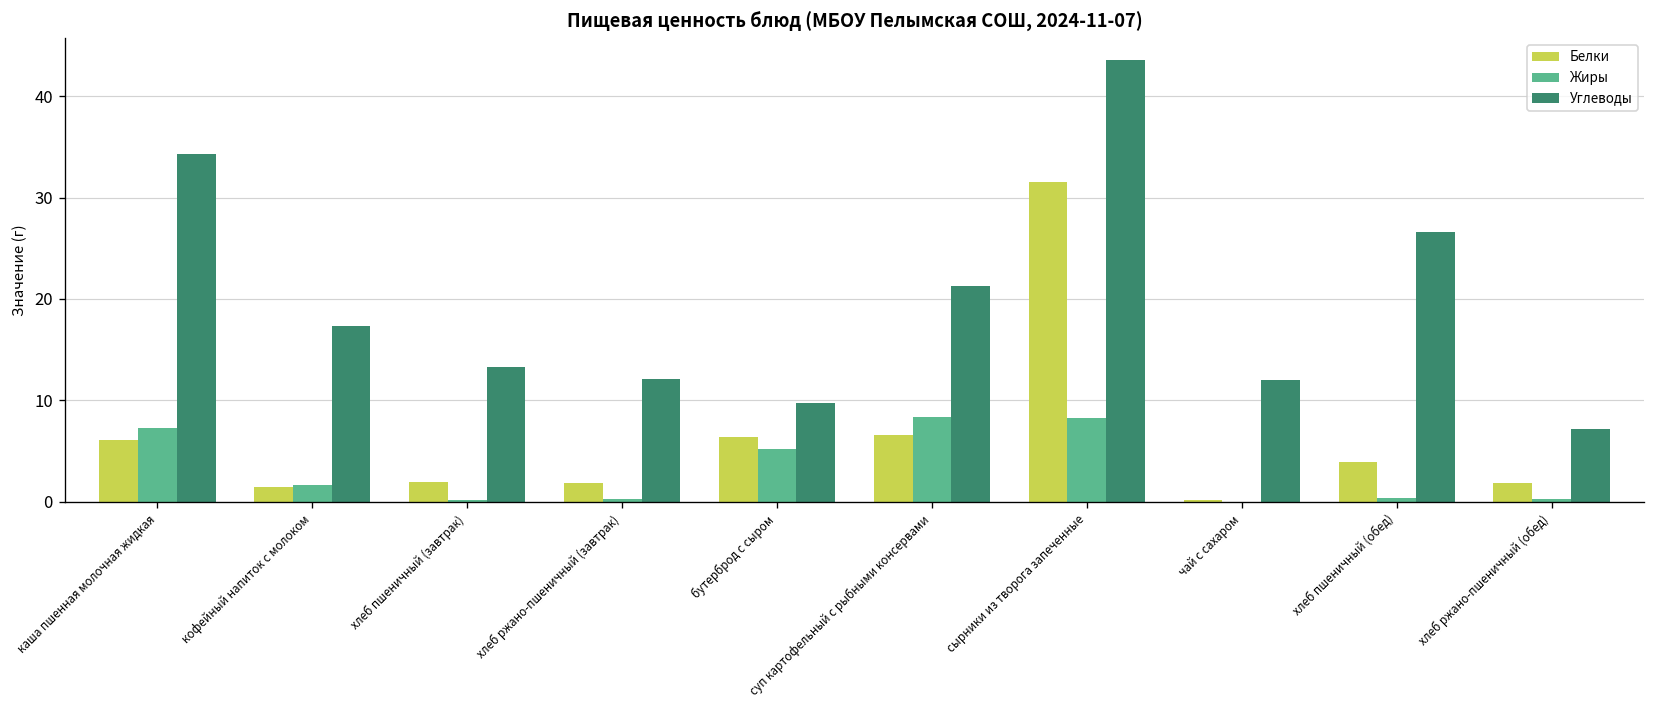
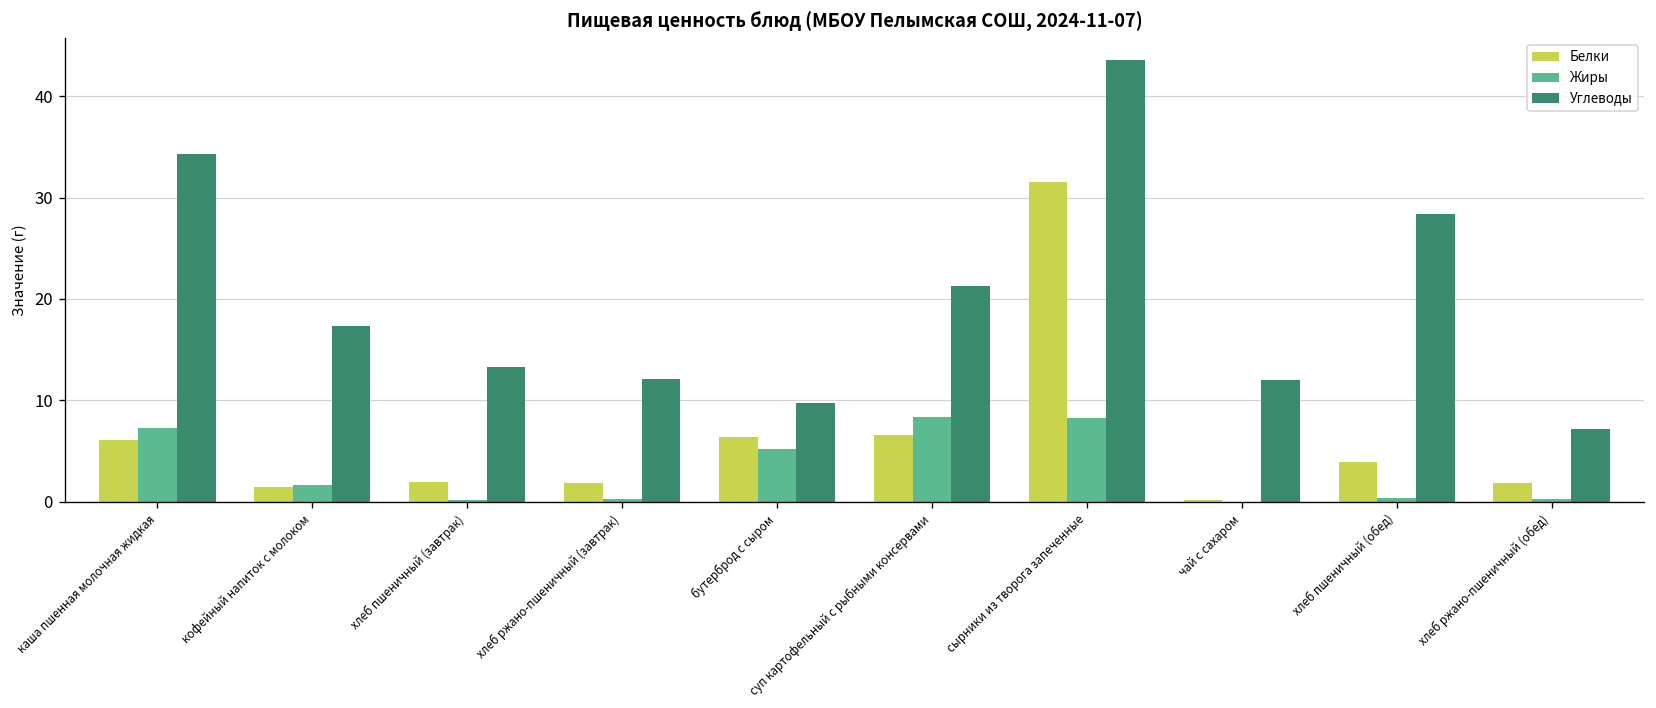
  {
    "Белки": {
      "каша пшенная молочная жидкая": 6,
      "кофейный напиток с молоком": 1,
      "хлеб пшеничный (завтрак)": 2,
      "хлеб ржано-пшеничный (завтрак)": 2,
      "бутерброд с сыром": 6,
      "суп картофельный с рыбными консервами": 7,
      "сырники из творога запеченные": 32,
      "хлеб пшеничный (обед)": 4,
      "хлеб ржано-пшеничный (обед)": 2
    },
    "Жиры": {
      "каша пшенная молочная жидкая": 7,
      "кофейный напиток с молоком": 2,
      "бутерброд с сыром": 5,
      "суп картофельный с рыбными консервами": 8,
      "сырники из творога запеченные": 8,
      "чай с сахаром": 0,
      "хлеб пшеничный (обед)": 0
    },
    "Углеводы": {
      "каша пшенная молочная жидкая": 34,
      "кофейный напиток с молоком": 17,
      "хлеб пшеничный (завтрак)": 13,
      "хлеб ржано-пшеничный (завтрак)": 12,
      "бутерброд с сыром": 10,
      "суп картофельный с рыбными консервами": 21,
      "сырники из творога запеченные": 44,
      "чай с сахаром": 12,
-     "хлеб пшеничный (обед)": 27,
+     "хлеб пшеничный (обед)": 28,
      "хлеб ржано-пшеничный (обед)": 7
    }
  }
